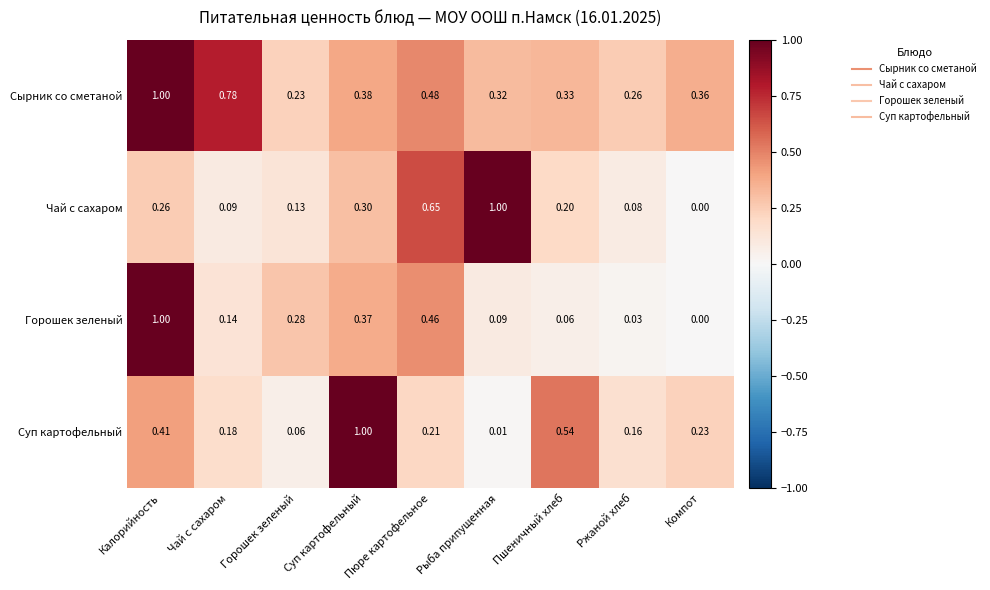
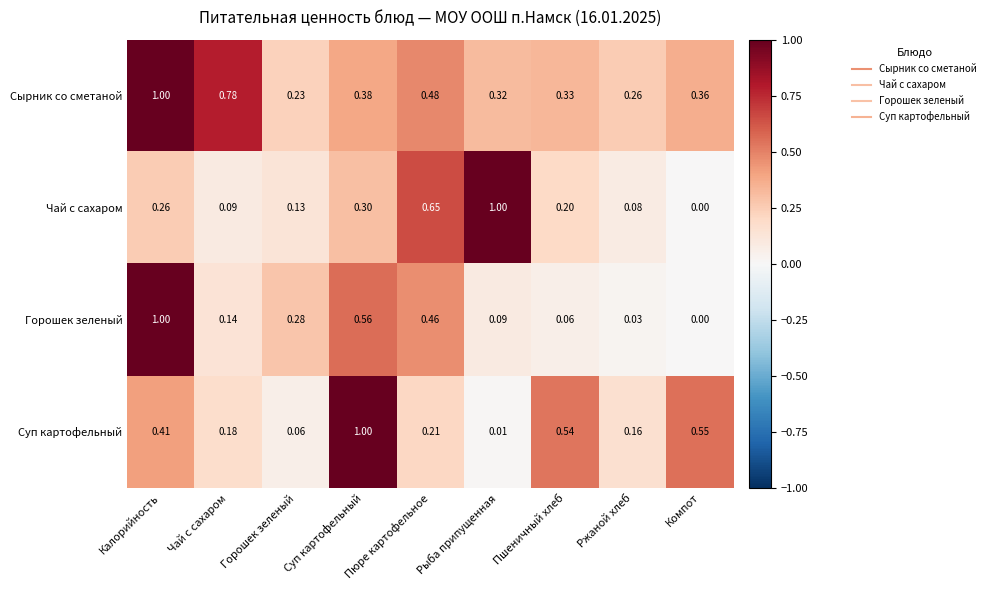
  {
    "Сырник со сметаной": {
      "Калорийность": 1.00,
      "Чай с сахаром": 0.78,
      "Горошек зеленый": 0.23,
      "Суп картофельный": 0.38,
      "Пюре картофельное": 0.48,
      "Рыба припущенная": 0.32,
      "Пшеничный хлеб": 0.33,
      "Ржаной хлеб": 0.26,
      "Компот": 0.36
    },
    "Чай с сахаром": {
      "Калорийность": 0.26,
      "Чай с сахаром": 0.09,
      "Горошек зеленый": 0.13,
      "Суп картофельный": 0.30,
      "Пюре картофельное": 0.65,
      "Рыба припущенная": 1.00,
      "Пшеничный хлеб": 0.20,
      "Ржаной хлеб": 0.08,
      "Компот": 0.00
    },
    "Горошек зеленый": {
      "Калорийность": 1.00,
      "Чай с сахаром": 0.14,
      "Горошек зеленый": 0.28,
-     "Суп картофельный": 0.37,
+     "Суп картофельный": 0.56,
      "Пюре картофельное": 0.46,
      "Рыба припущенная": 0.09,
      "Пшеничный хлеб": 0.06,
      "Ржаной хлеб": 0.03,
      "Компот": 0.00
    },
    "Суп картофельный": {
      "Калорийность": 0.41,
      "Чай с сахаром": 0.18,
      "Горошек зеленый": 0.06,
      "Суп картофельный": 1.00,
      "Пюре картофельное": 0.21,
      "Рыба припущенная": 0.01,
      "Пшеничный хлеб": 0.54,
      "Ржаной хлеб": 0.16,
-     "Компот": 0.23
+     "Компот": 0.55
    }
  }
